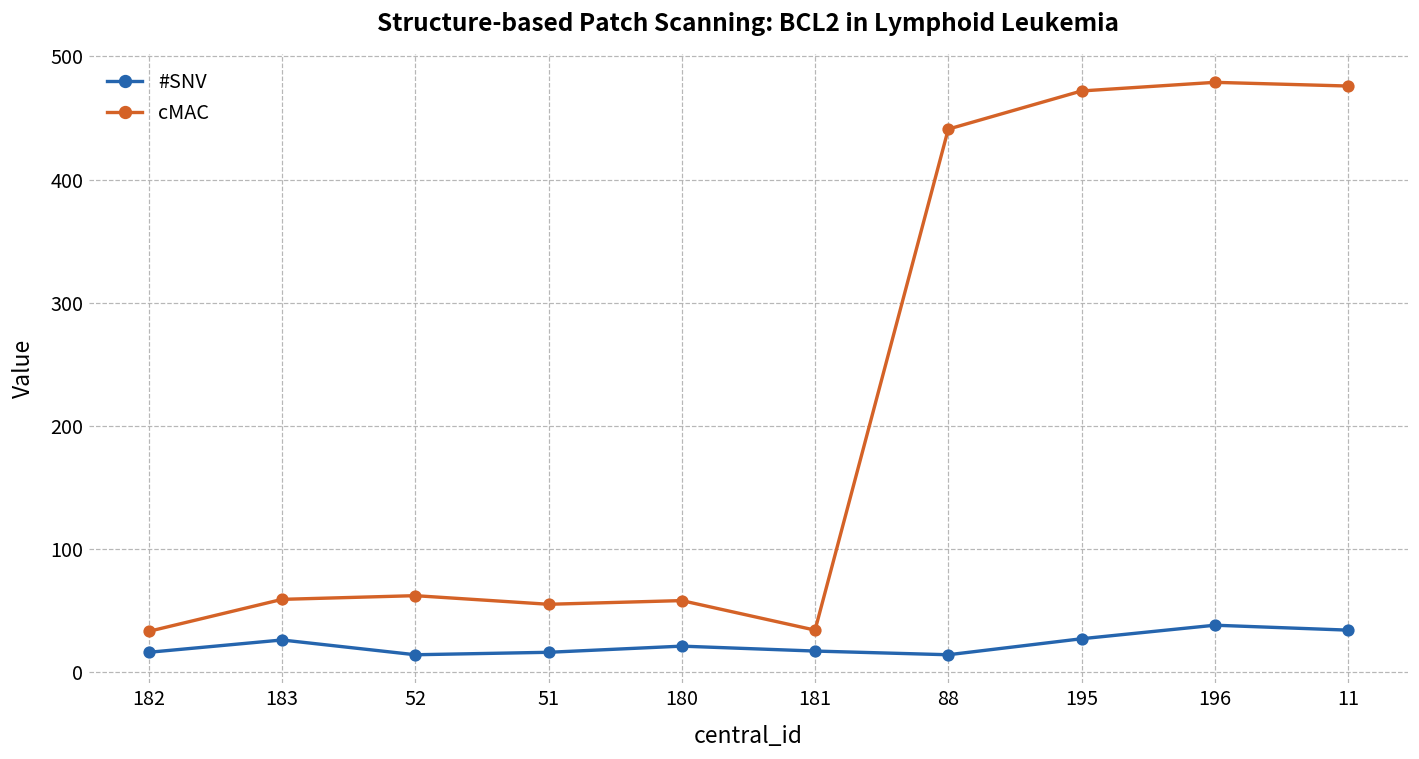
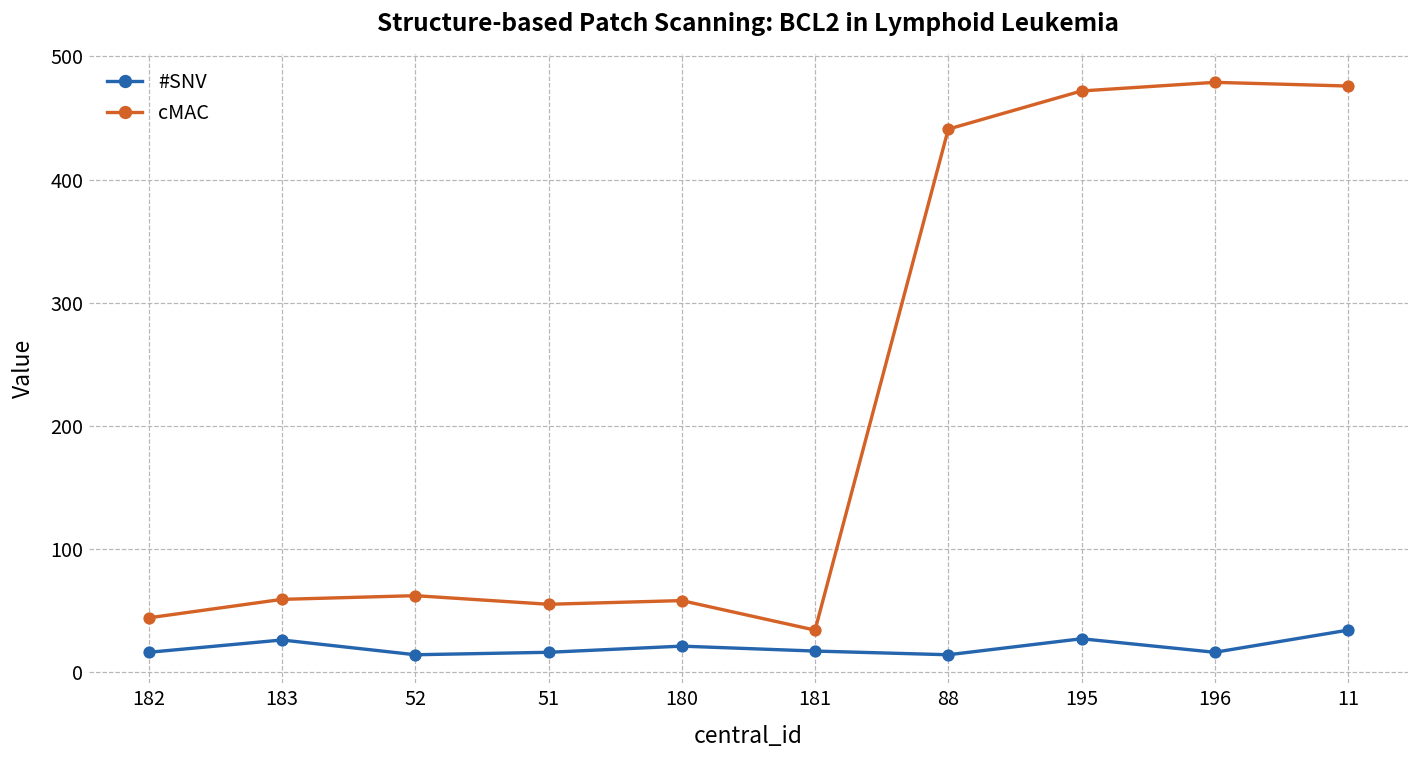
  {
    "#SNV": {
      "182": 16,
      "183": 26,
      "52": 14,
      "51": 16,
      "180": 21,
      "181": 17,
      "88": 14,
      "195": 27,
-     "196": 38,
+     "196": 16,
      "11": 34
    },
    "cMAC": {
-     "182": 33,
+     "182": 44,
      "183": 59,
      "52": 62,
      "51": 55,
      "180": 58,
      "181": 34,
      "88": 441,
      "195": 472,
      "196": 479,
      "11": 476
    }
  }
